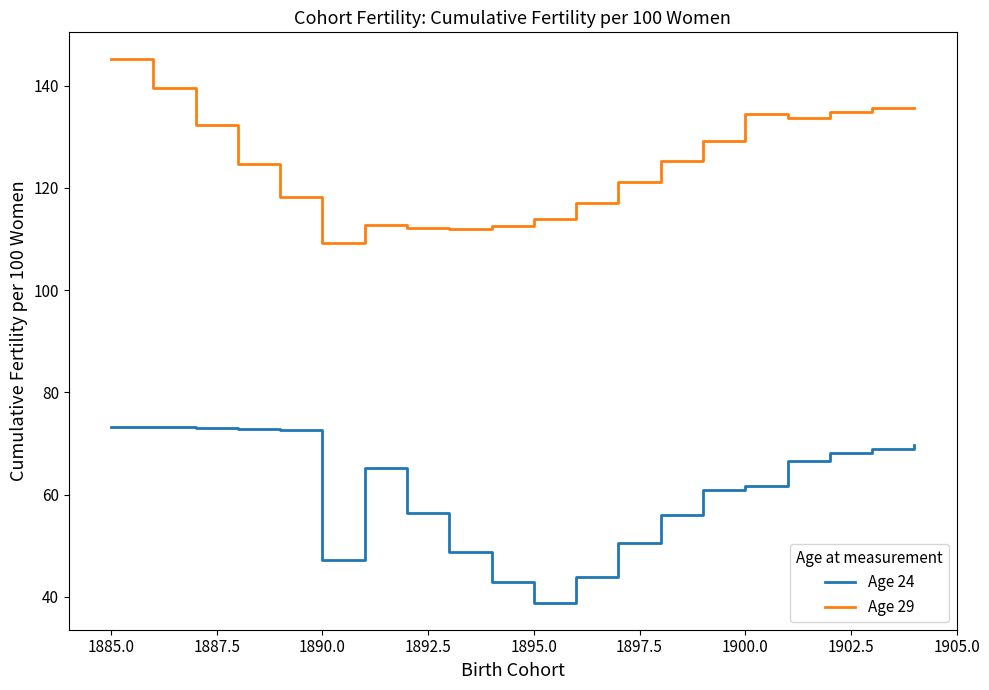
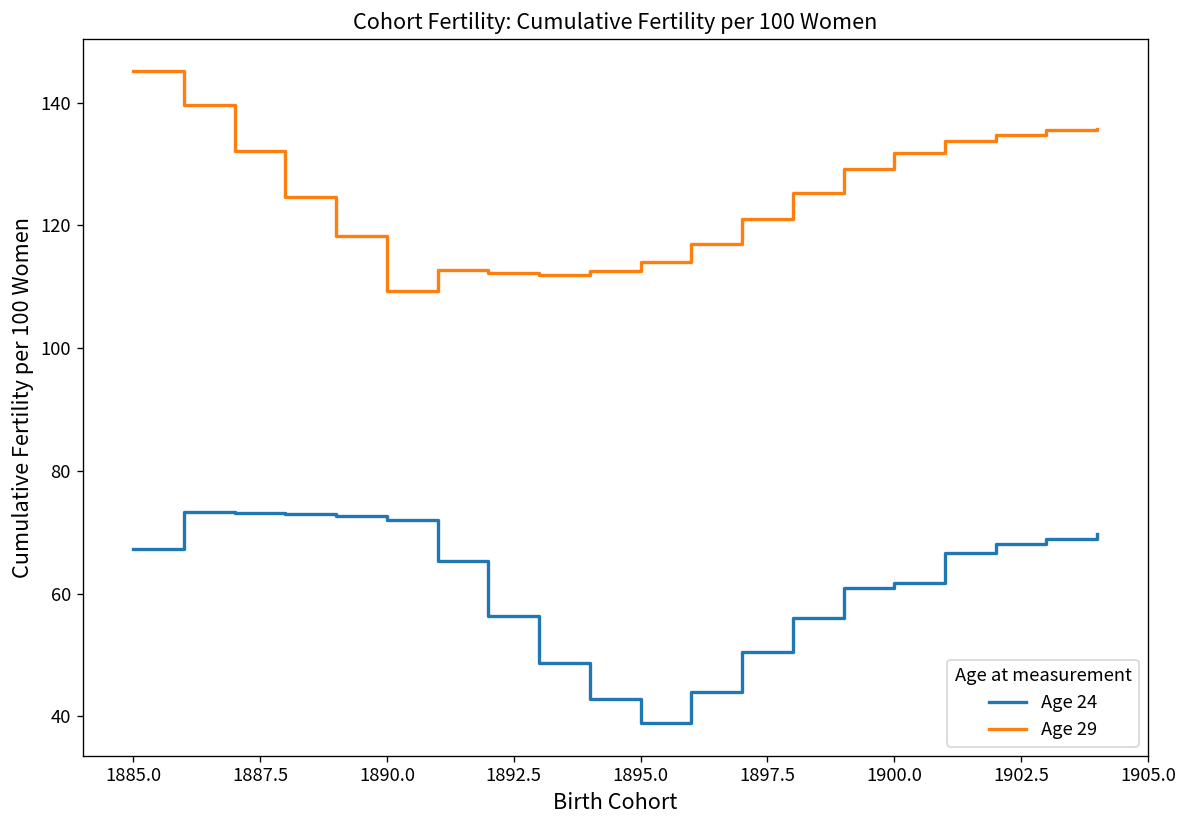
  {
    "Age 24": {
-     "1885.0": 73,
-     "1890.0": 47,
+     "1885.0": 67,
+     "1890.0": 72,
      "1895.0": 39,
      "1900.0": 62
    },
    "Age 29": {
      "1885.0": 145,
      "1890.0": 109,
      "1895.0": 114,
-     "1900.0": 135
+     "1900.0": 132
    }
  }
